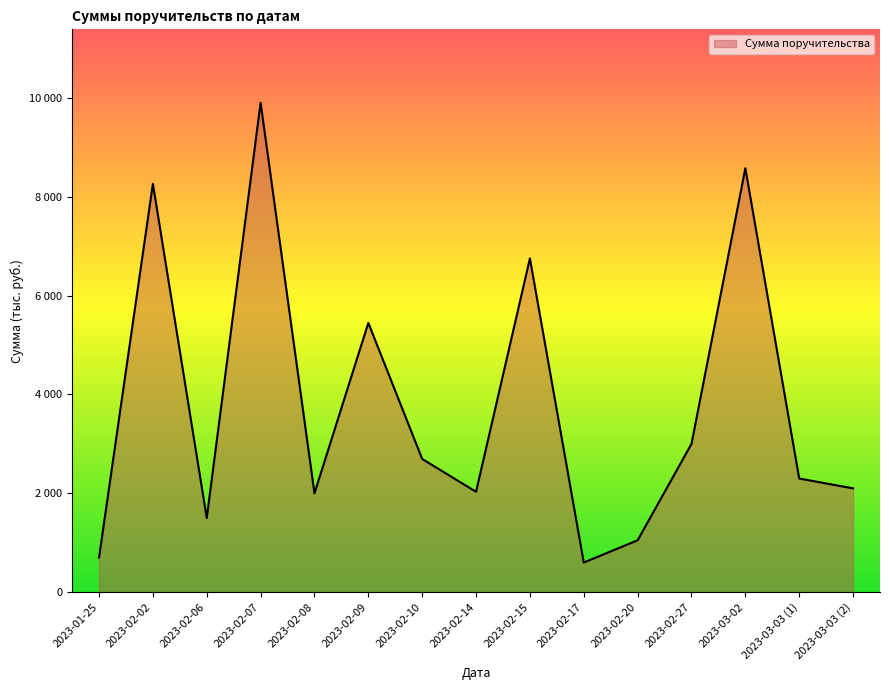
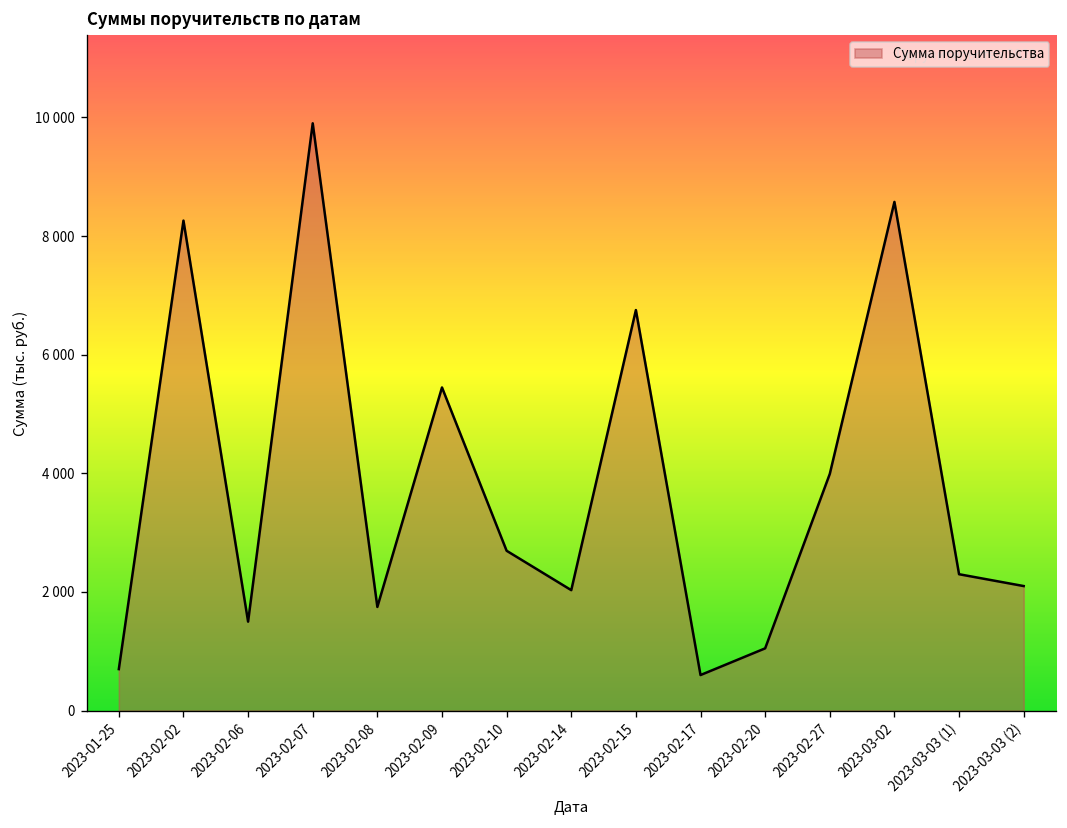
  {
    "2023-01-25": 700,
    "2023-02-02": 8300,
    "2023-02-06": 1500,
    "2023-02-07": 9900,
-   "2023-02-08": 2000,
+   "2023-02-08": 1700,
    "2023-02-09": 5400,
    "2023-02-10": 2700,
    "2023-02-14": 2000,
    "2023-02-15": 6800,
    "2023-02-17": 600,
    "2023-02-20": 1100,
-   "2023-02-27": 3000,
+   "2023-02-27": 4000,
    "2023-03-02": 8600,
    "2023-03-03 (1)": 2300,
    "2023-03-03 (2)": 2100
  }
